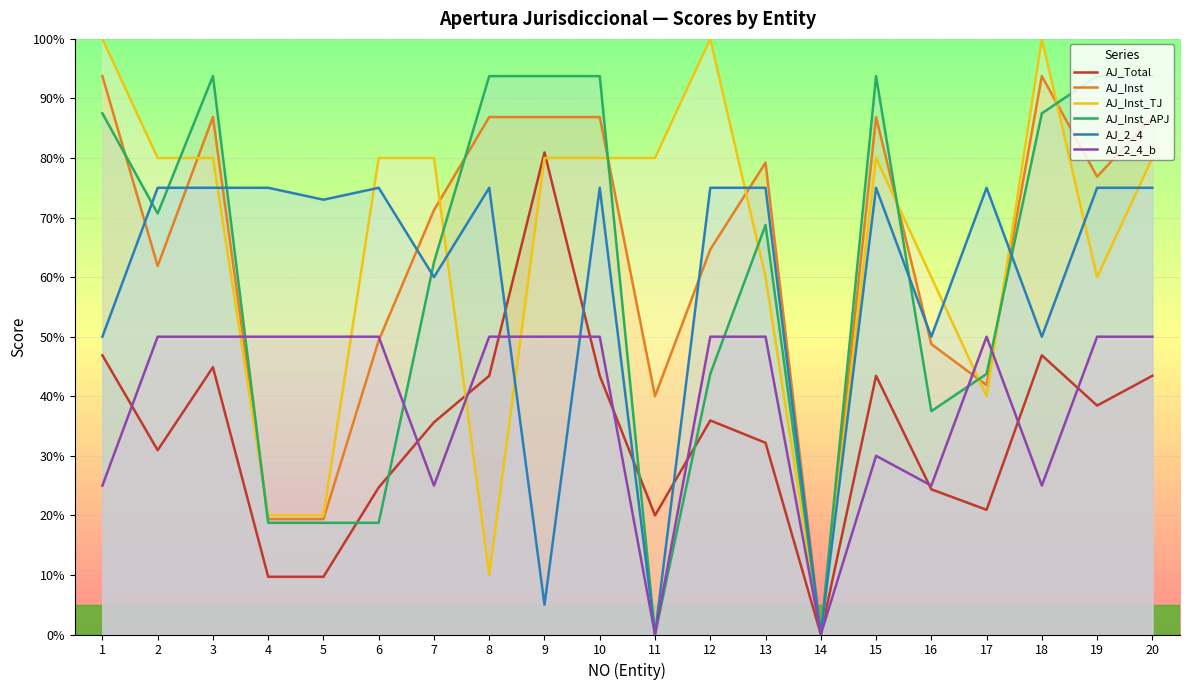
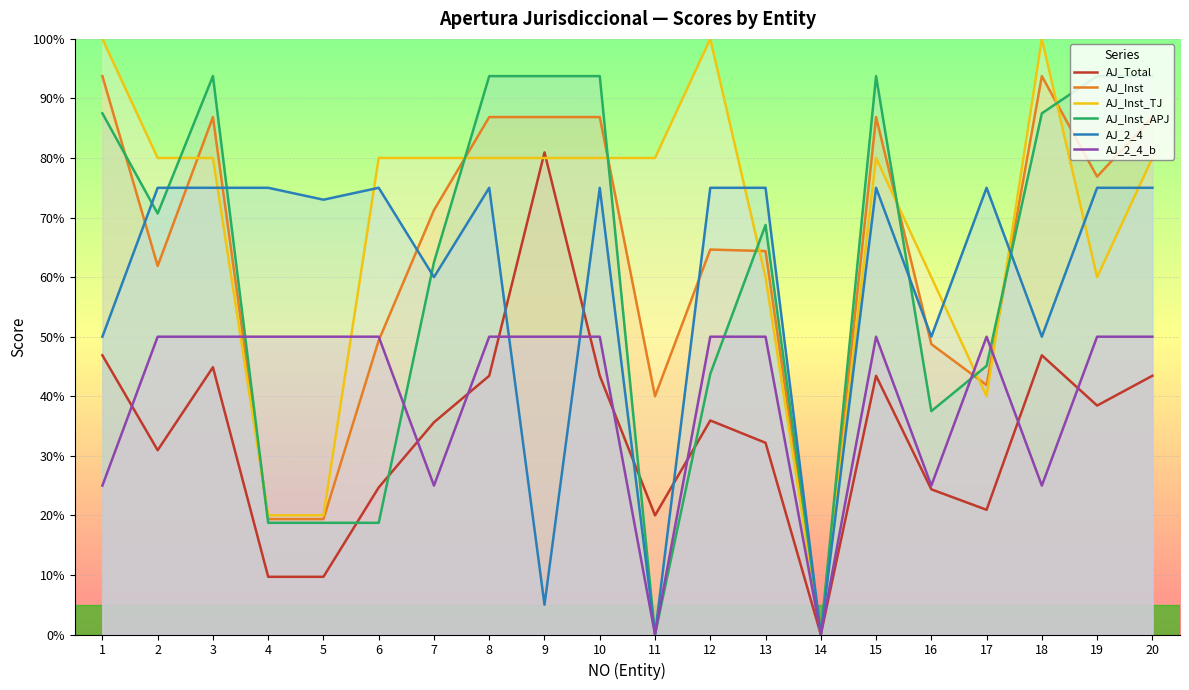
  {
    "AJ_Total": {
      "1": "47%",
      "2": "31%",
      "3": "45%",
      "4": "10%",
      "5": "10%",
      "6": "25%",
      "7": "36%",
      "8": "43%",
      "9": "81%",
      "10": "43%",
      "11": "20%",
      "12": "36%",
      "13": "32%",
      "15": "43%",
      "16": "24%",
      "17": "21%",
      "18": "47%",
      "19": "38%",
      "20": "43%"
    },
    "AJ_Inst": {
      "1": "94%",
      "2": "62%",
      "3": "87%",
      "4": "19%",
      "5": "19%",
      "6": "49%",
      "7": "71%",
      "8": "87%",
      "9": "87%",
      "10": "87%",
      "11": "40%",
      "12": "65%",
-     "13": "79%",
+     "13": "64%",
      "15": "87%",
      "16": "49%",
      "17": "42%",
      "18": "94%",
      "19": "77%"
    },
    "AJ_Inst_TJ": {
      "1": "100%",
      "2": "80%",
      "3": "80%",
      "4": "20%",
      "5": "20%",
      "6": "80%",
      "7": "80%",
-     "8": "10%",
+     "8": "80%",
      "9": "80%",
      "10": "80%",
      "11": "80%",
      "12": "100%",
      "13": "60%",
      "15": "80%",
      "16": "60%",
      "17": "40%",
      "18": "100%",
      "19": "60%"
    },
    "AJ_Inst_APJ": {
      "1": "88%",
      "2": "71%",
      "3": "94%",
      "4": "19%",
      "5": "19%",
      "6": "19%",
      "7": "63%",
      "8": "94%",
      "9": "94%",
      "10": "94%",
      "12": "44%",
      "13": "69%",
      "15": "94%",
      "16": "38%",
-     "17": "44%",
+     "17": "45%",
      "18": "88%"
    },
    "AJ_2_4": {
      "1": "50%",
      "2": "75%",
      "3": "75%",
      "4": "75%",
      "5": "73%",
      "6": "75%",
      "7": "60%",
      "8": "75%",
      "10": "75%",
      "12": "75%",
      "13": "75%",
      "15": "75%",
      "16": "50%",
      "17": "75%",
      "18": "50%",
      "19": "75%",
      "20": "75%"
    },
    "AJ_2_4_b": {
      "1": "25%",
      "2": "50%",
      "3": "50%",
      "4": "50%",
      "5": "50%",
      "6": "50%",
      "7": "25%",
      "8": "50%",
      "9": "50%",
      "10": "50%",
      "12": "50%",
      "13": "50%",
-     "15": "30%",
+     "15": "50%",
      "16": "25%",
      "17": "50%",
      "18": "25%",
      "19": "50%",
      "20": "50%"
    }
  }
